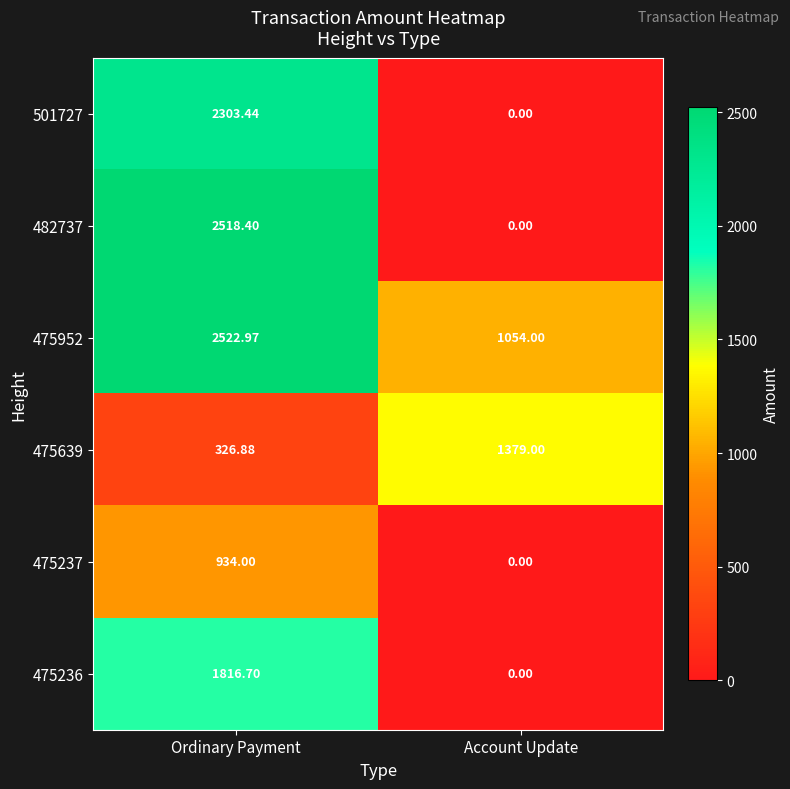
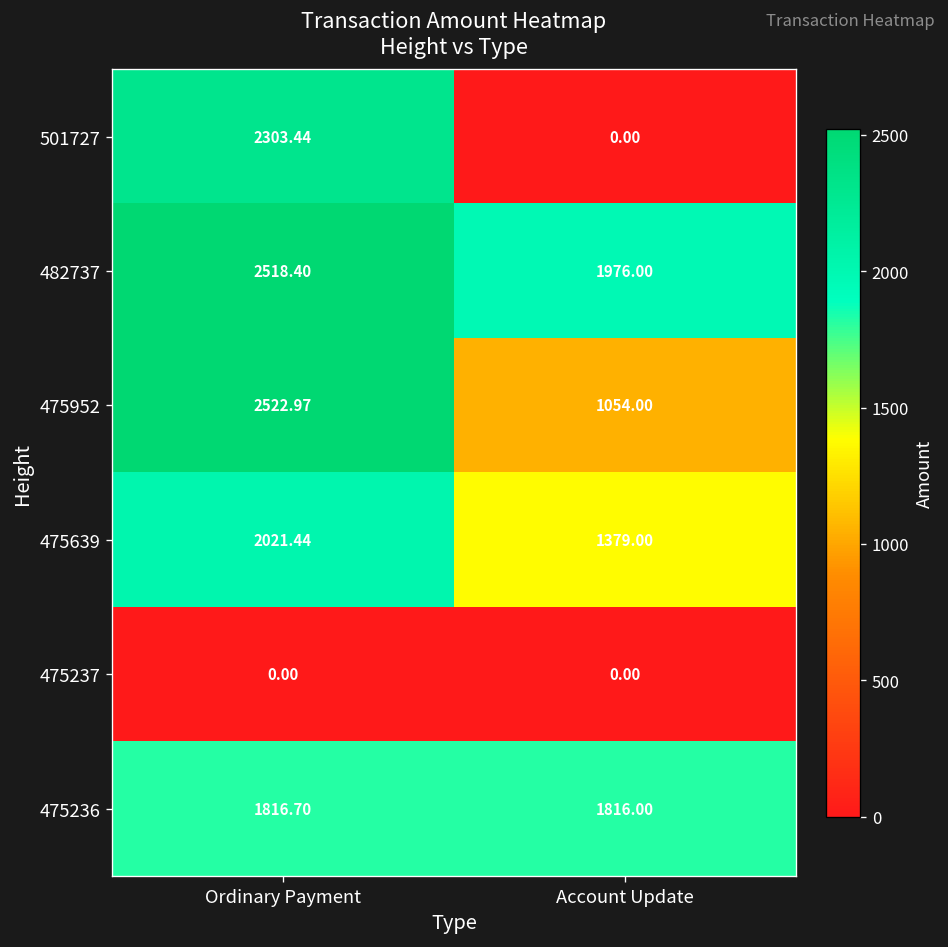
  {
    "501727": {
      "Ordinary Payment": 2303.44,
      "Account Update": 0.00
    },
    "482737": {
      "Ordinary Payment": 2518.40,
-     "Account Update": 0.00
+     "Account Update": 1976.00
    },
    "475952": {
      "Ordinary Payment": 2522.97,
      "Account Update": 1054.00
    },
    "475639": {
-     "Ordinary Payment": 326.88,
+     "Ordinary Payment": 2021.44,
      "Account Update": 1379.00
    },
    "475237": {
-     "Ordinary Payment": 934.00,
+     "Ordinary Payment": 0.00,
      "Account Update": 0.00
    },
    "475236": {
      "Ordinary Payment": 1816.70,
-     "Account Update": 0.00
+     "Account Update": 1816.00
    }
  }
